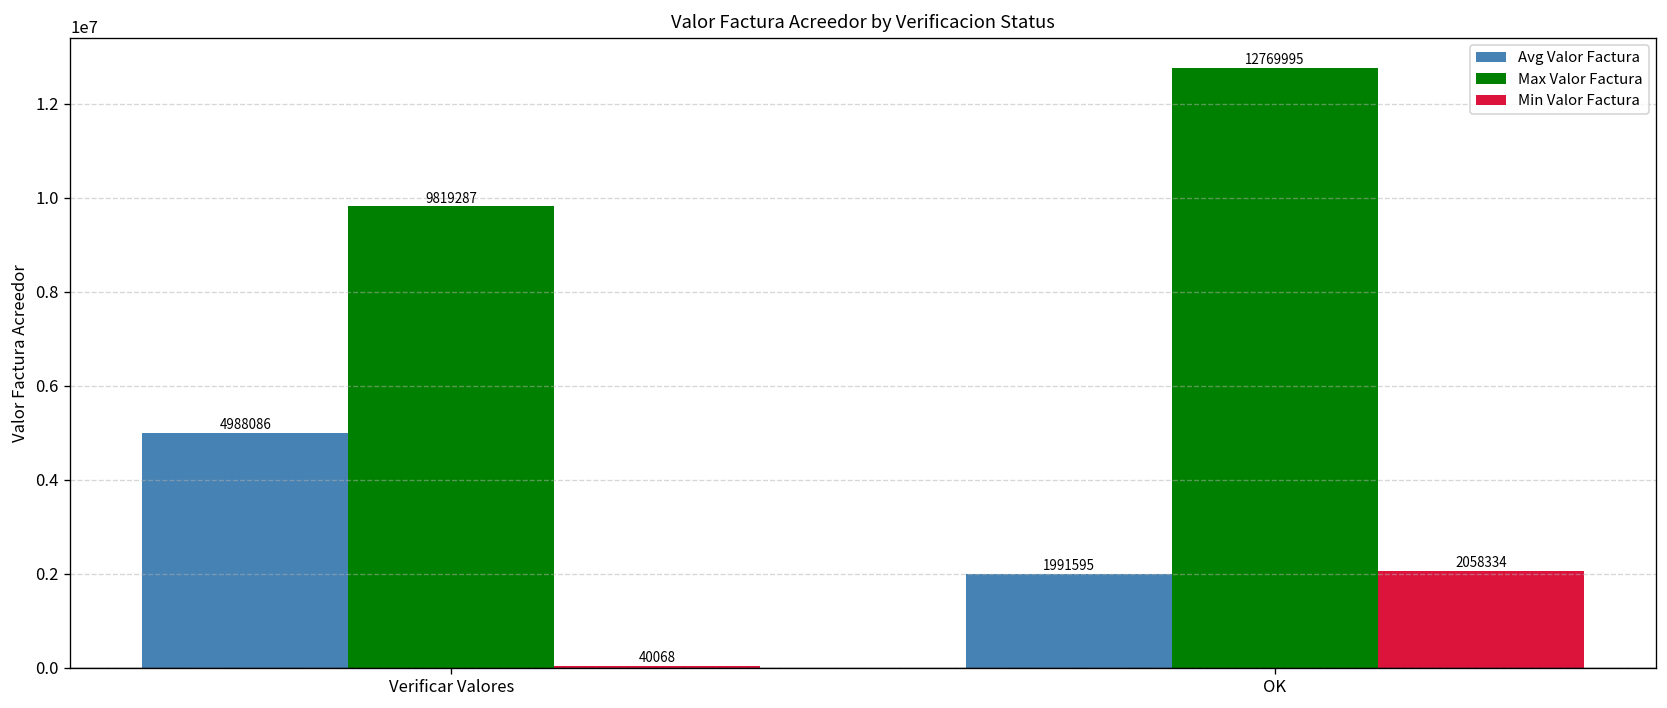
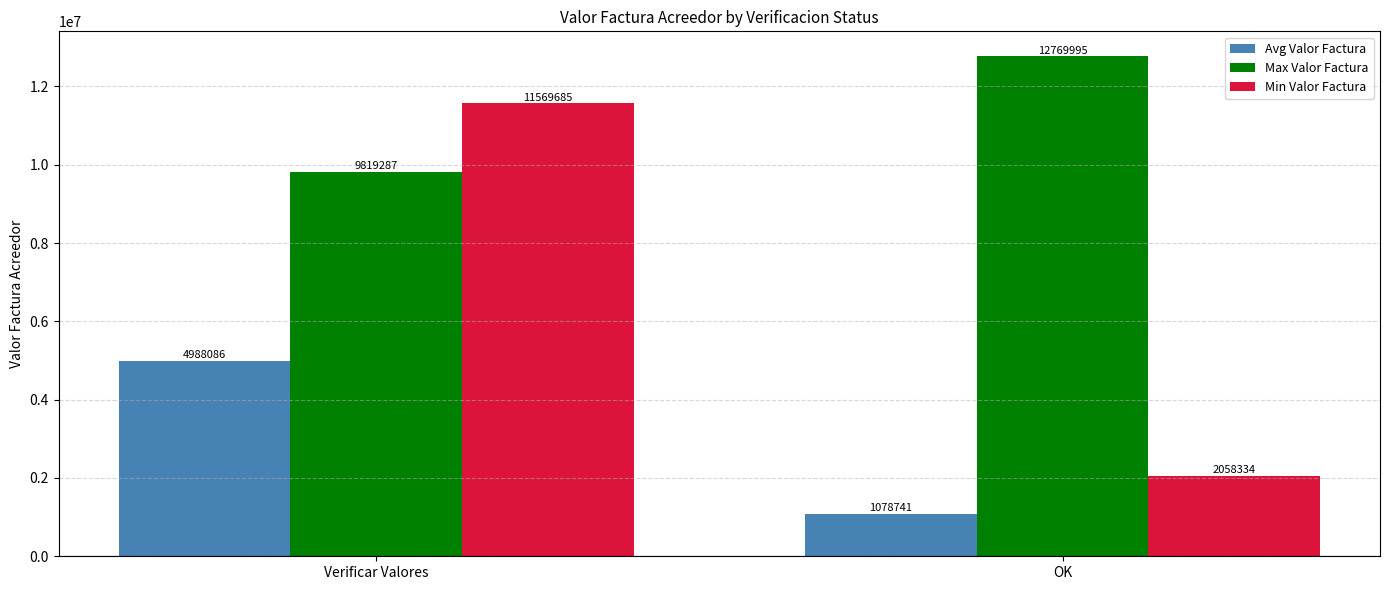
  {
    "Avg Valor Factura": {
      "Verificar Valores": 4988086,
-     "OK": 1991595
+     "OK": 1078741
    },
    "Max Valor Factura": {
      "Verificar Valores": 9819287,
      "OK": 12769995
    },
    "Min Valor Factura": {
-     "Verificar Valores": 40068,
+     "Verificar Valores": 11569685,
      "OK": 2058334
    }
  }
